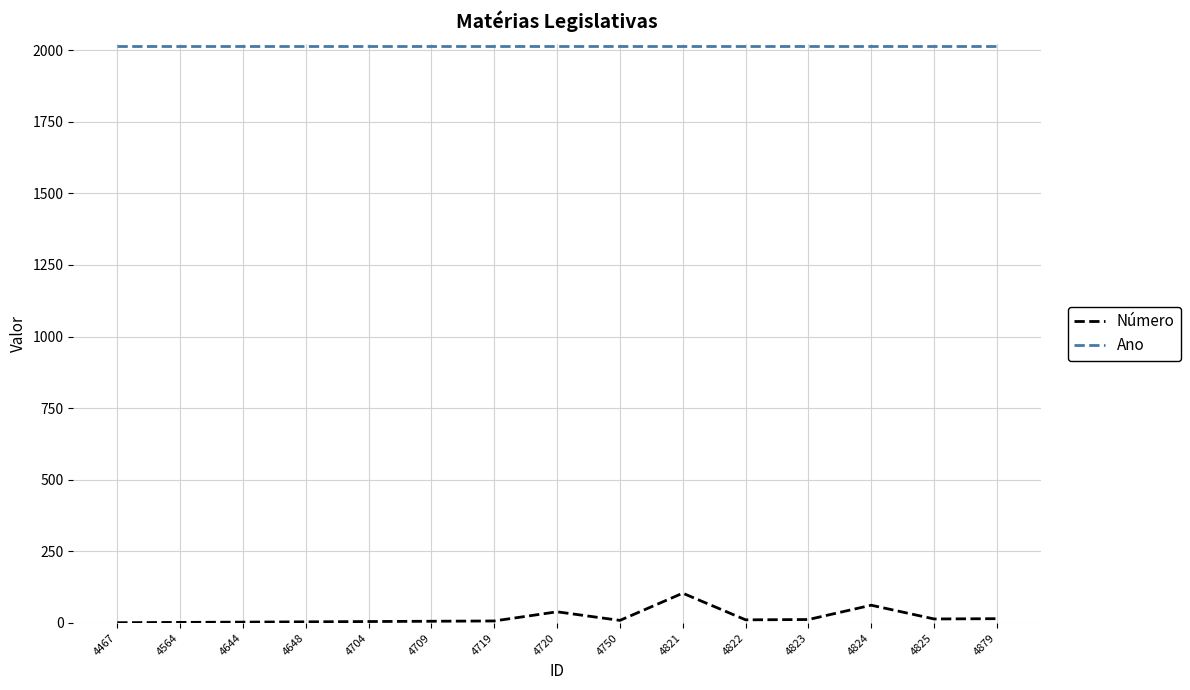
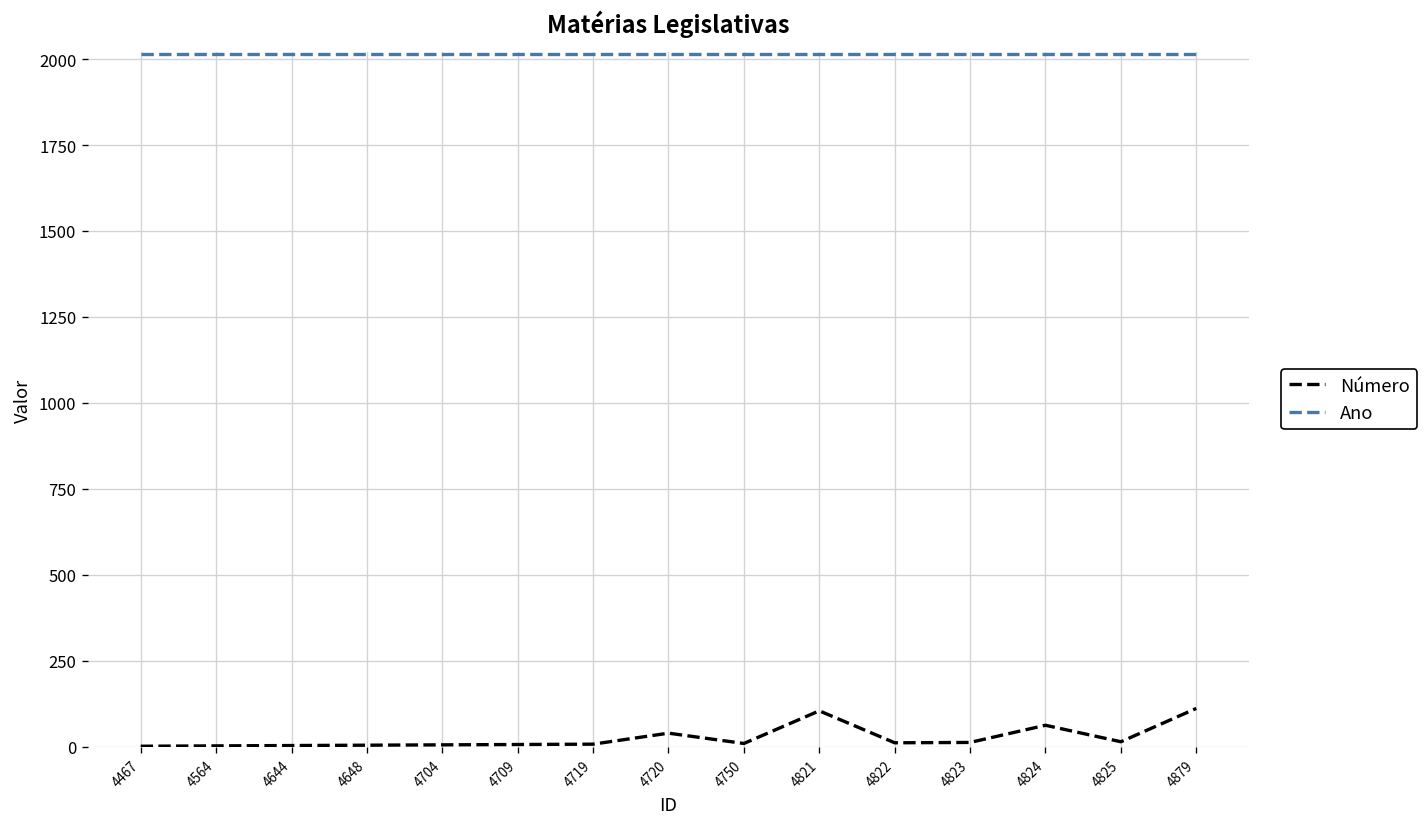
  {
    "Número": {
      "4467": 0,
      "4564": 0,
      "4644": 0,
      "4648": 0,
      "4704": 10,
      "4709": 10,
      "4719": 10,
      "4720": 40,
      "4750": 10,
      "4821": 100,
      "4822": 10,
      "4823": 10,
      "4824": 60,
      "4825": 10,
-     "4879": 20
+     "4879": 110
    },
    "Ano": {
      "4467": 2010,
      "4564": 2010,
      "4644": 2010,
      "4648": 2010,
      "4704": 2010,
      "4709": 2010,
      "4719": 2010,
      "4720": 2010,
      "4750": 2010,
      "4821": 2010,
      "4822": 2010,
      "4823": 2010,
      "4824": 2010,
      "4825": 2010,
      "4879": 2010
    }
  }
